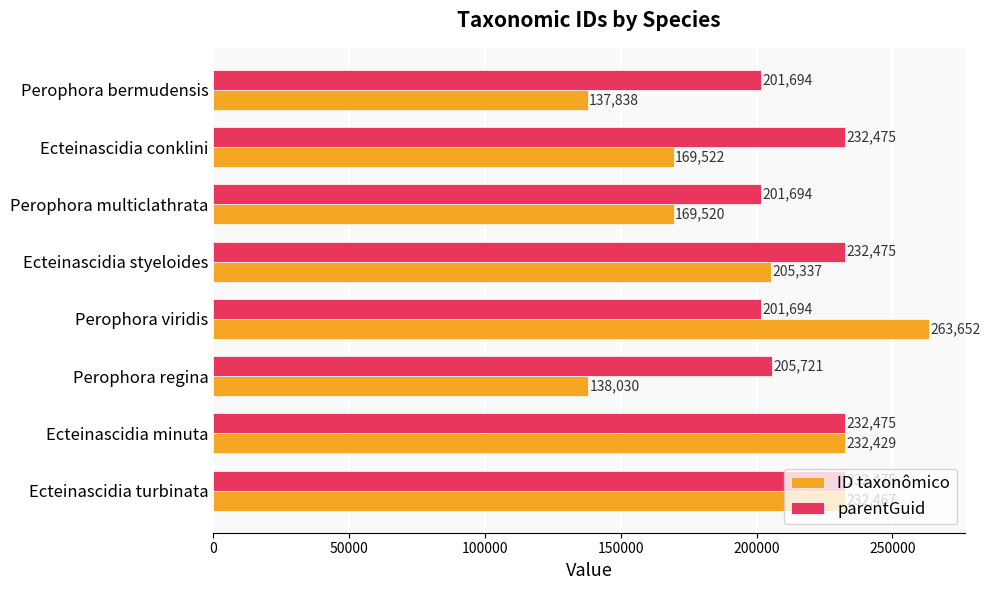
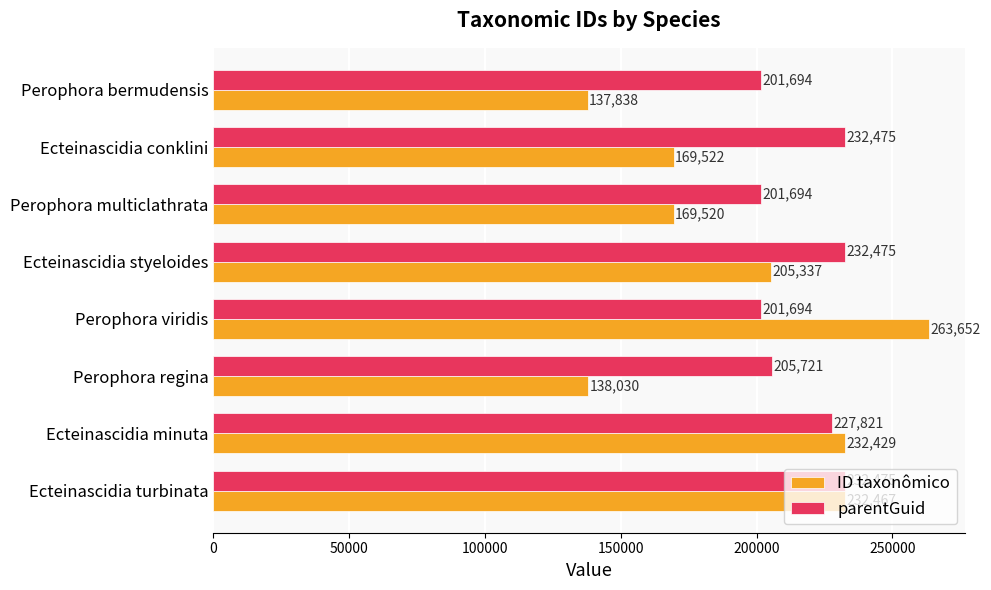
  {
    "ID taxonômico": {
      "Perophora bermudensis": "137,838",
      "Ecteinascidia conklini": "169,522",
      "Perophora multiclathrata": "169,520",
      "Ecteinascidia styeloides": "205,337",
      "Perophora viridis": "263,652",
      "Perophora regina": "138,030",
      "Ecteinascidia minuta": "232,429"
    },
    "parentGuid": {
      "Perophora bermudensis": "201,694",
      "Ecteinascidia conklini": "232,475",
      "Perophora multiclathrata": "201,694",
      "Ecteinascidia styeloides": "232,475",
      "Perophora viridis": "201,694",
      "Perophora regina": "205,721",
-     "Ecteinascidia minuta": "232,475"
+     "Ecteinascidia minuta": "227,821"
    }
  }
